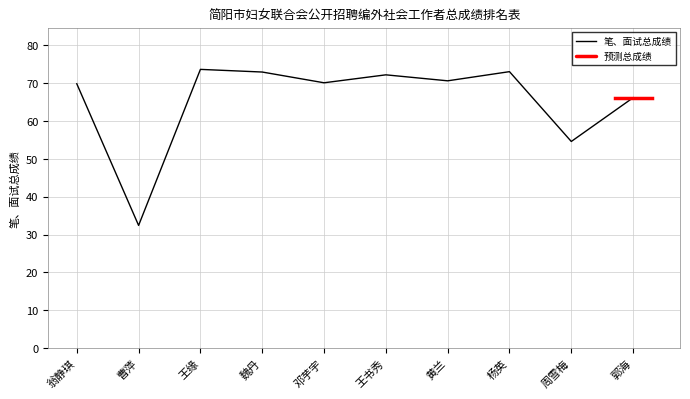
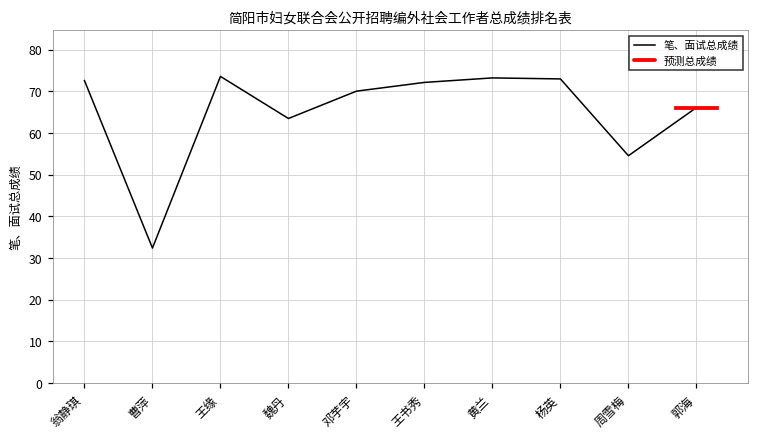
  {
    "笔、面试总成绩": {
-     "翁静琪": 70,
+     "翁静琪": 73,
      "曹萍": 32,
      "王缘": 74,
-     "魏丹": 73,
+     "魏丹": 64,
      "邓芋宇": 70,
      "王书秀": 72,
-     "黄兰": 71,
+     "黄兰": 73,
      "杨英": 73,
      "周雪梅": 55
    }
  }
